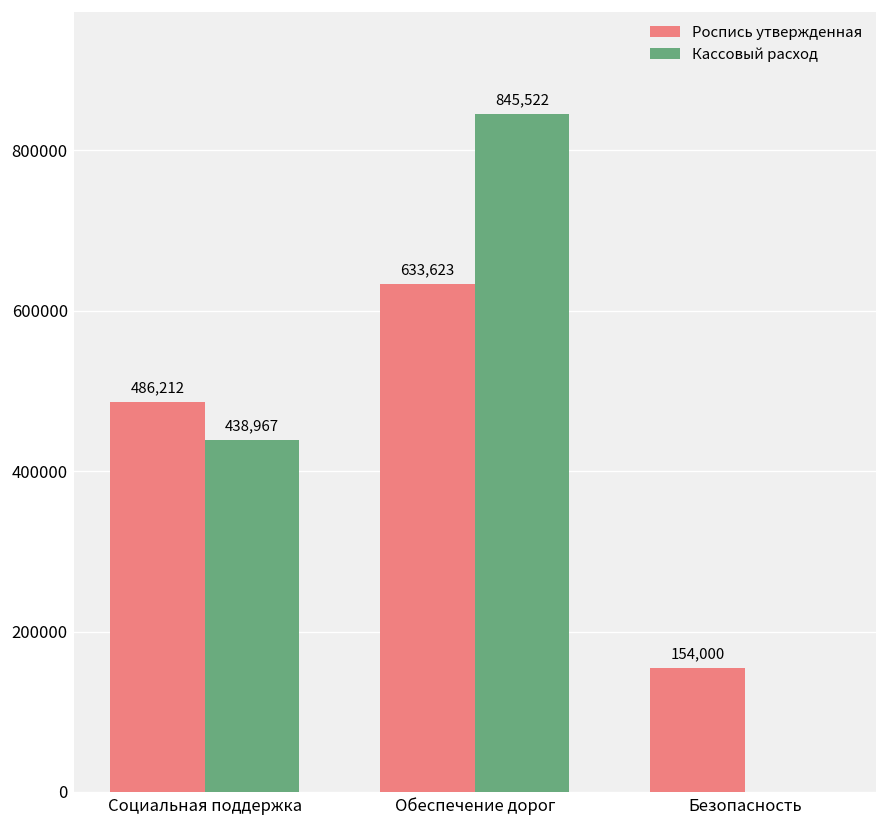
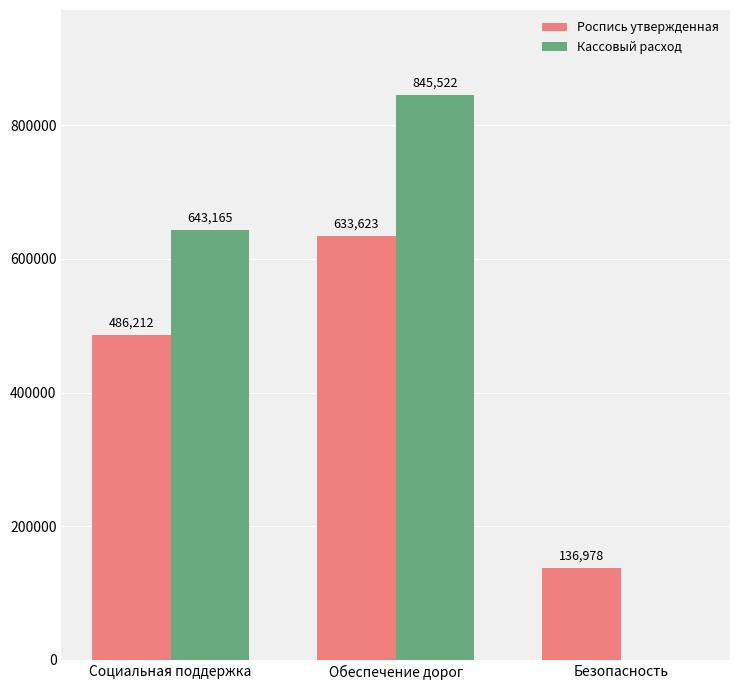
  {
    "Роспись утвержденная": {
      "Социальная поддержка": "486,212",
      "Обеспечение дорог": "633,623",
-     "Безопасность": "154,000"
+     "Безопасность": "136,978"
    },
    "Кассовый расход": {
-     "Социальная поддержка": "438,967",
+     "Социальная поддержка": "643,165",
      "Обеспечение дорог": "845,522"
    }
  }
